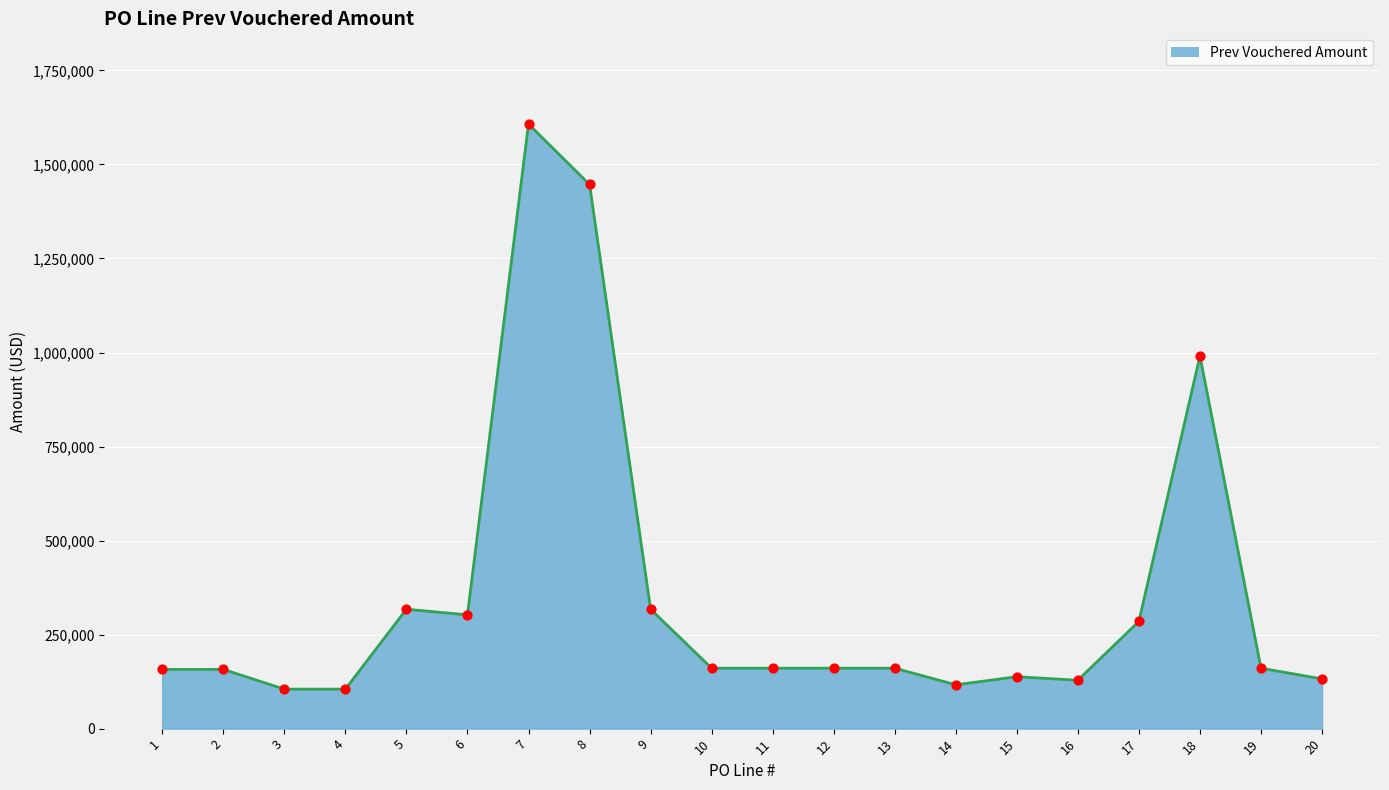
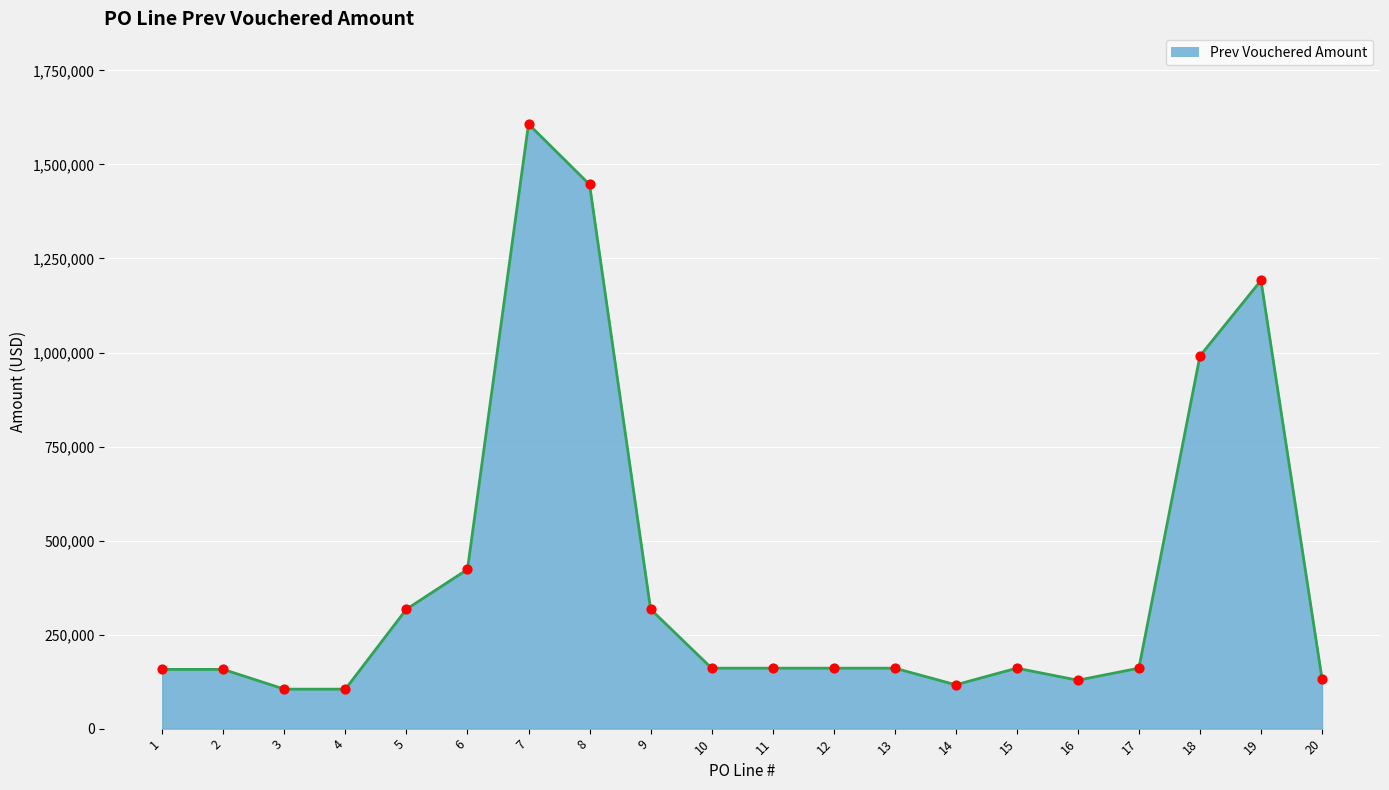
  {
    "1": "160,000",
    "2": "160,000",
    "3": "100,000",
    "4": "100,000",
    "5": "320,000",
-   "6": "300,000",
+   "6": "420,000",
    "7": "1,610,000",
    "8": "1,450,000",
    "9": "320,000",
    "10": "160,000",
    "11": "160,000",
    "12": "160,000",
    "13": "160,000",
    "14": "120,000",
-   "15": "140,000",
+   "15": "160,000",
    "16": "130,000",
-   "17": "290,000",
+   "17": "160,000",
    "18": "990,000",
-   "19": "160,000",
+   "19": "1,190,000",
    "20": "130,000"
  }
